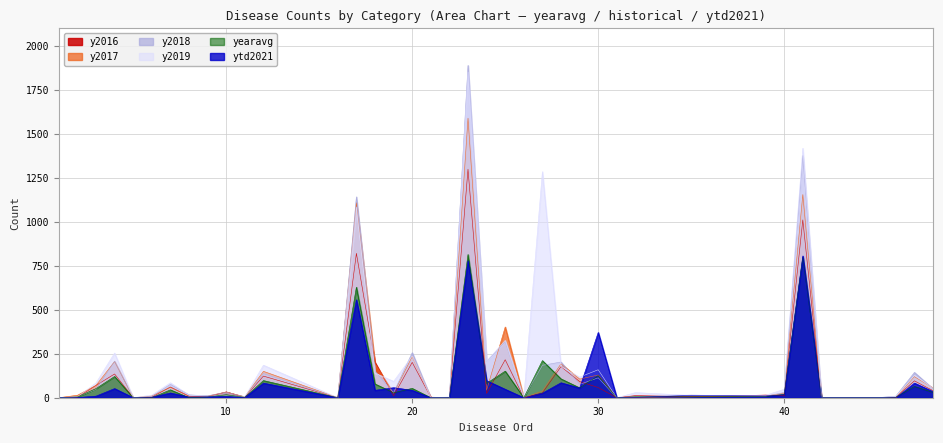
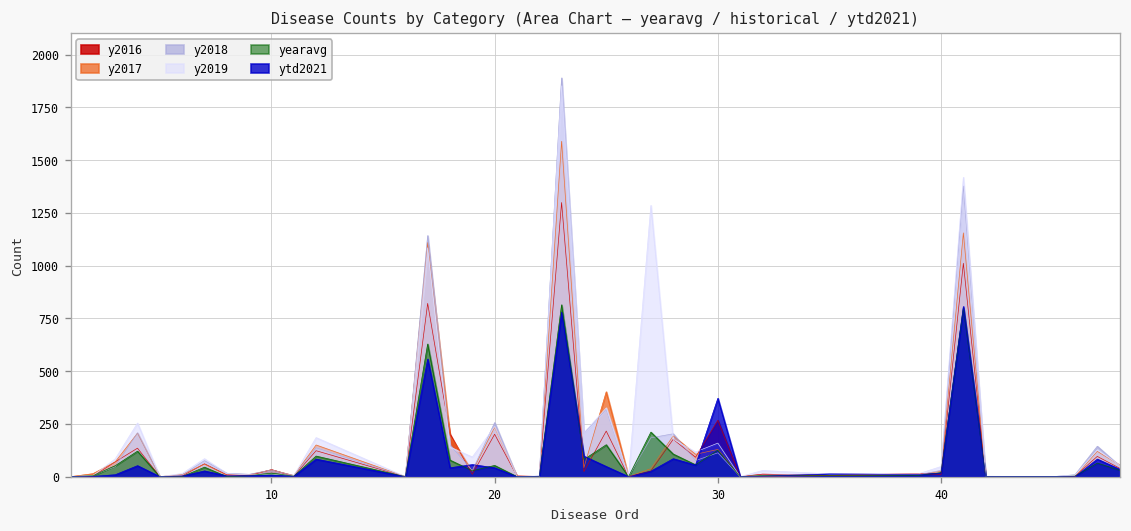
  {
    "y2016": {
      "20": 200,
-     "30": 60
+     "30": 270
    },
    "y2018": {
      "20": 260
    },
    "y2019": {
      "30": 160,
      "40": 50
    },
    "ytd2021": {
      "30": 370
    }
  }
